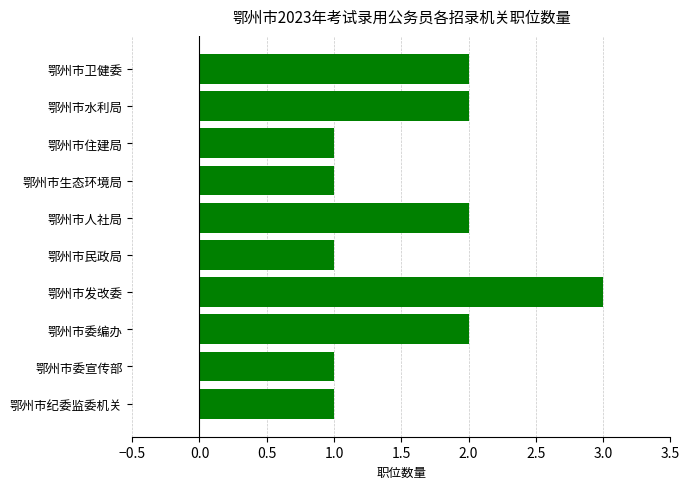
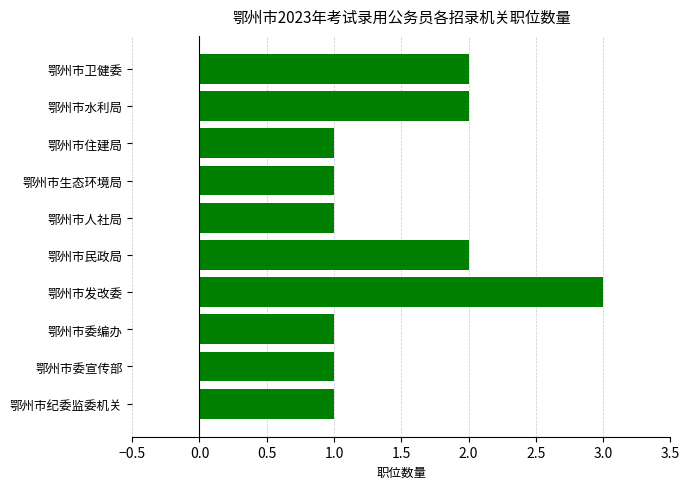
  {
    "鄂州市卫健委": 2,
    "鄂州市水利局": 2,
    "鄂州市住建局": 1,
    "鄂州市生态环境局": 1,
-   "鄂州市人社局": 2,
-   "鄂州市民政局": 1,
+   "鄂州市人社局": 1,
+   "鄂州市民政局": 2,
    "鄂州市发改委": 3,
-   "鄂州市委编办": 2,
+   "鄂州市委编办": 1,
    "鄂州市委宣传部": 1,
    "鄂州市纪委监委机关": 1
  }
